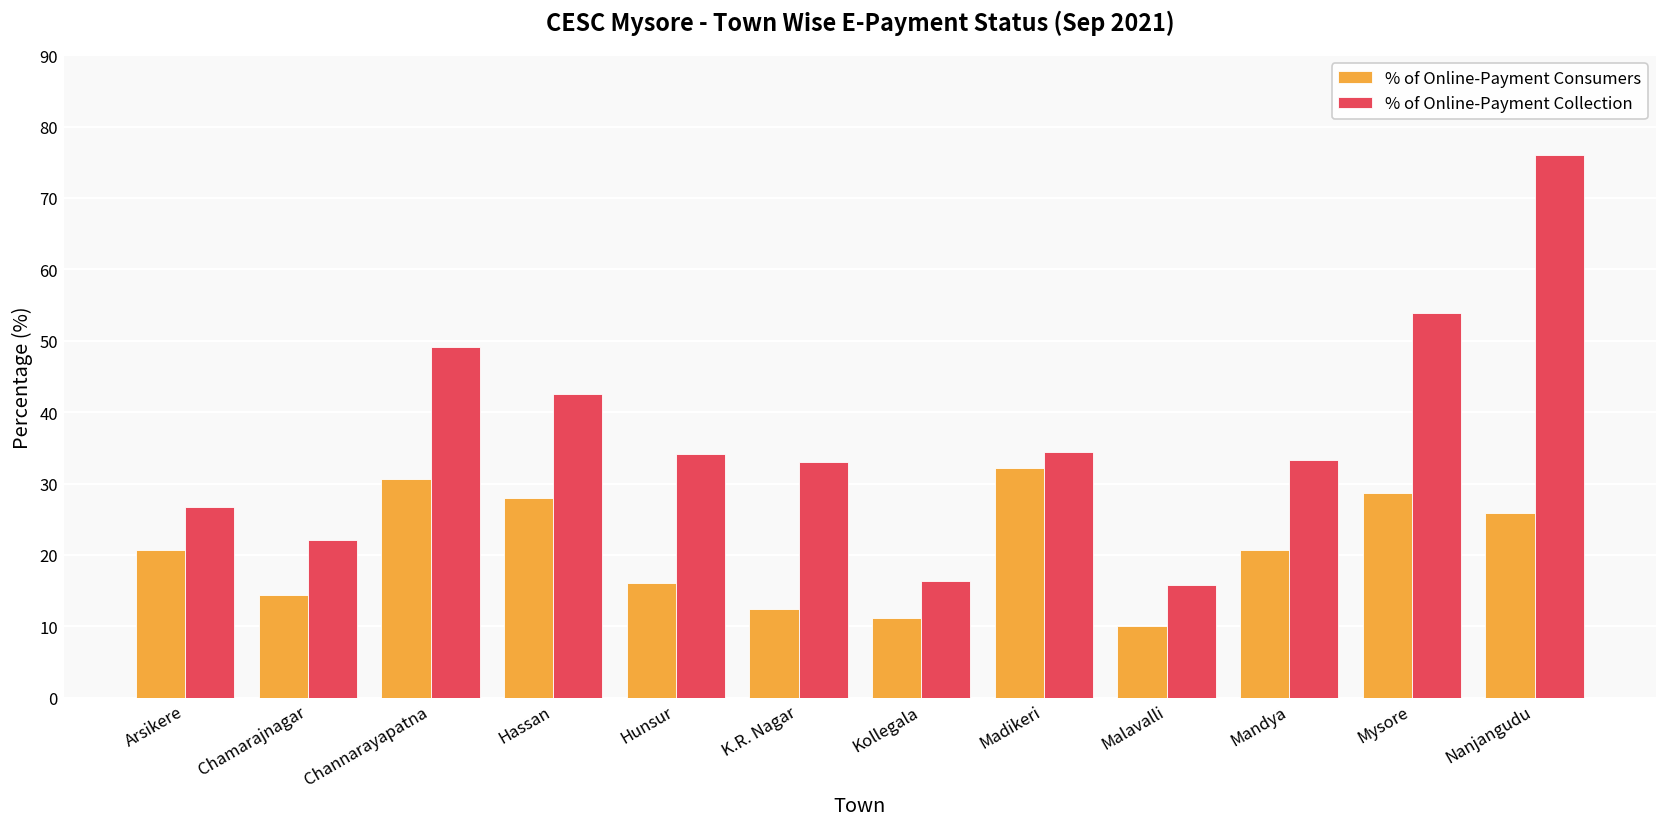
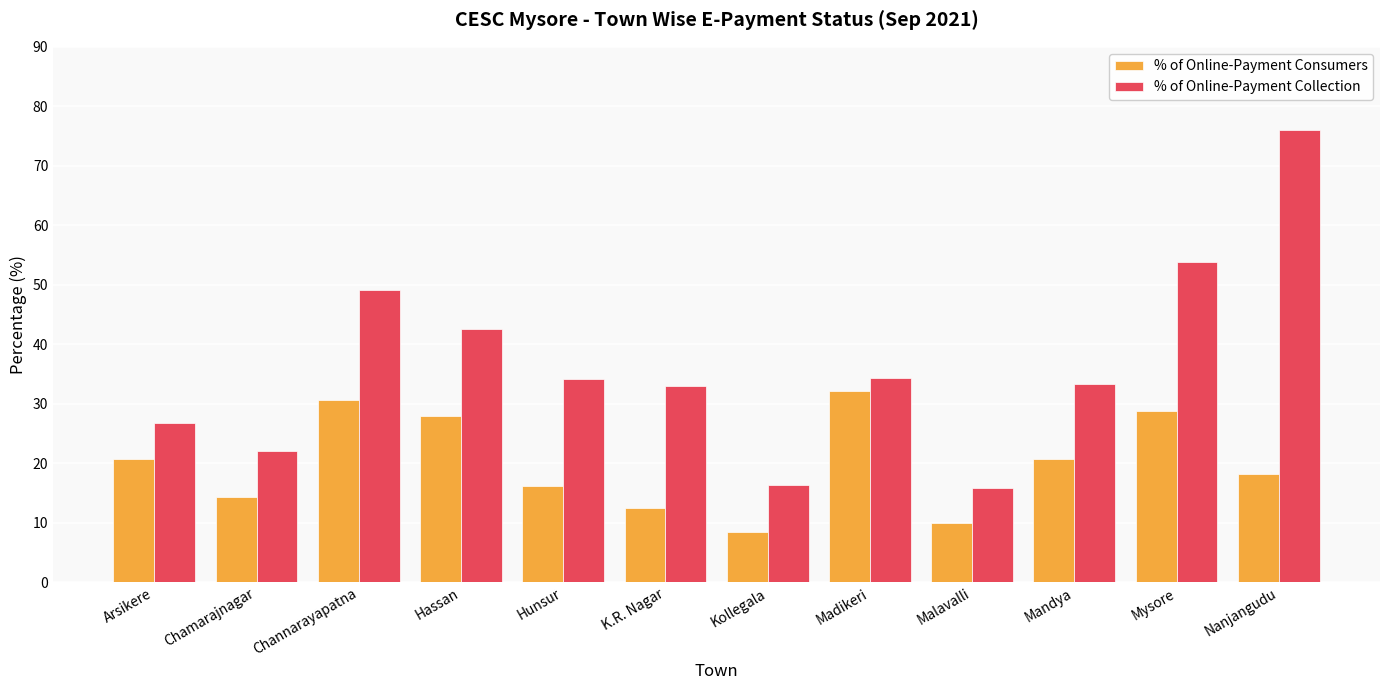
  {
    "% of Online-Payment Consumers": {
      "Arsikere": 21,
      "Chamarajnagar": 14,
      "Channarayapatna": 31,
      "Hassan": 28,
      "Hunsur": 16,
      "K.R. Nagar": 12,
-     "Kollegala": 11,
+     "Kollegala": 9,
      "Madikeri": 32,
      "Malavalli": 10,
      "Mandya": 21,
      "Mysore": 29,
-     "Nanjangudu": 26
+     "Nanjangudu": 18
    },
    "% of Online-Payment Collection": {
      "Arsikere": 27,
      "Chamarajnagar": 22,
      "Channarayapatna": 49,
      "Hassan": 43,
      "Hunsur": 34,
      "K.R. Nagar": 33,
      "Kollegala": 16,
      "Madikeri": 34,
      "Malavalli": 16,
      "Mandya": 33,
      "Mysore": 54,
      "Nanjangudu": 76
    }
  }
